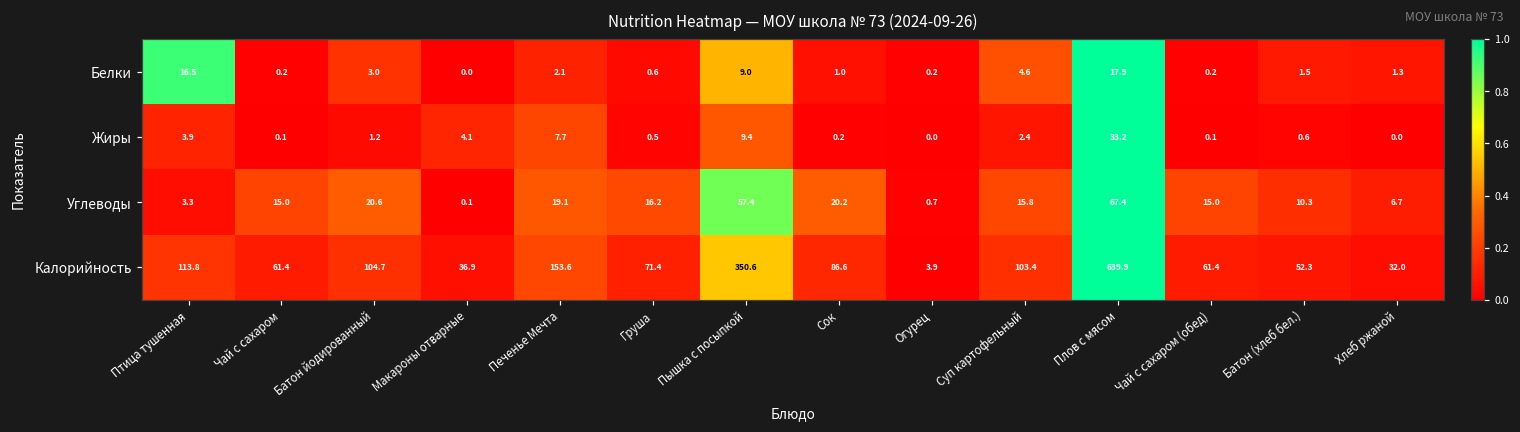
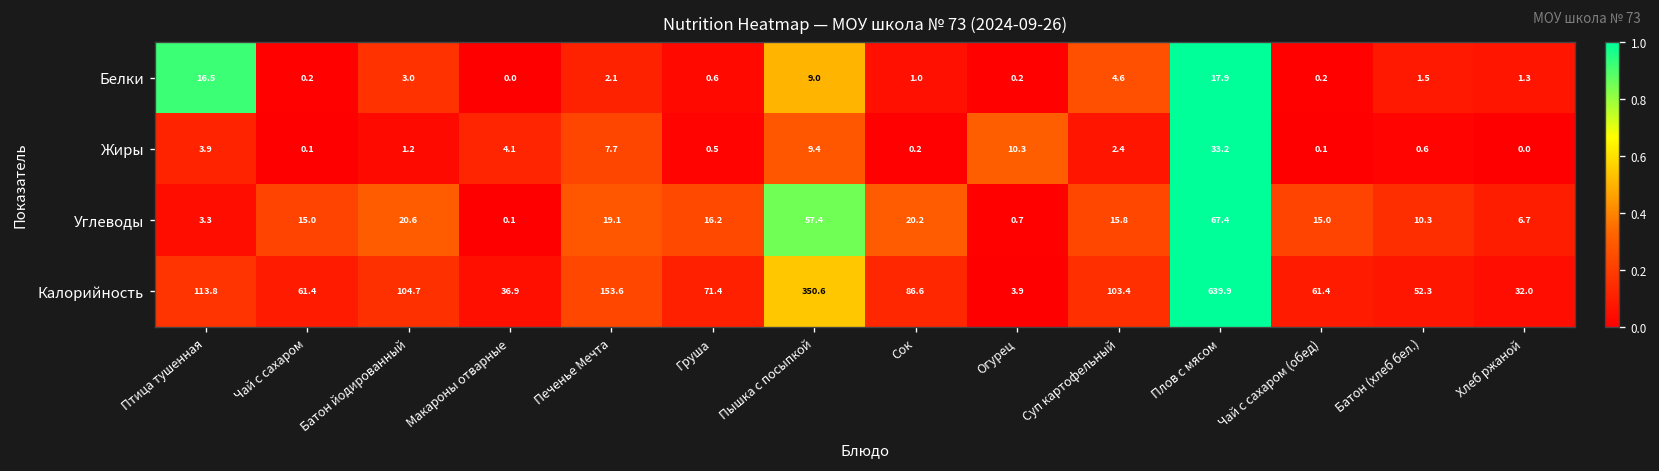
  {
    "Белки": {
      "Птица тушенная": 16.5,
      "Чай с сахаром": 0.2,
      "Батон йодированный": 3.0,
      "Макароны отварные": 0.0,
      "Печенье Мечта": 2.1,
      "Груша": 0.6,
      "Пышка с посыпкой": 9.0,
      "Сок": 1.0,
      "Огурец": 0.2,
      "Суп картофельный": 4.6,
      "Плов с мясом": 17.9,
      "Чай с сахаром (обед)": 0.2,
      "Батон (хлеб бел.)": 1.5,
      "Хлеб ржаной": 1.3
    },
    "Жиры": {
      "Птица тушенная": 3.9,
      "Чай с сахаром": 0.1,
      "Батон йодированный": 1.2,
      "Макароны отварные": 4.1,
      "Печенье Мечта": 7.7,
      "Груша": 0.5,
      "Пышка с посыпкой": 9.4,
      "Сок": 0.2,
-     "Огурец": 0.0,
+     "Огурец": 10.3,
      "Суп картофельный": 2.4,
      "Плов с мясом": 33.2,
      "Чай с сахаром (обед)": 0.1,
      "Батон (хлеб бел.)": 0.6,
      "Хлеб ржаной": 0.0
    },
    "Углеводы": {
      "Птица тушенная": 3.3,
      "Чай с сахаром": 15.0,
      "Батон йодированный": 20.6,
      "Макароны отварные": 0.1,
      "Печенье Мечта": 19.1,
      "Груша": 16.2,
      "Пышка с посыпкой": 57.4,
      "Сок": 20.2,
      "Огурец": 0.7,
      "Суп картофельный": 15.8,
      "Плов с мясом": 67.4,
      "Чай с сахаром (обед)": 15.0,
      "Батон (хлеб бел.)": 10.3,
      "Хлеб ржаной": 6.7
    },
    "Калорийность": {
      "Птица тушенная": 113.8,
      "Чай с сахаром": 61.4,
      "Батон йодированный": 104.7,
      "Макароны отварные": 36.9,
      "Печенье Мечта": 153.6,
      "Груша": 71.4,
      "Пышка с посыпкой": 350.6,
      "Сок": 86.6,
      "Огурец": 3.9,
      "Суп картофельный": 103.4,
      "Плов с мясом": 639.9,
      "Чай с сахаром (обед)": 61.4,
      "Батон (хлеб бел.)": 52.3,
      "Хлеб ржаной": 32.0
    }
  }
